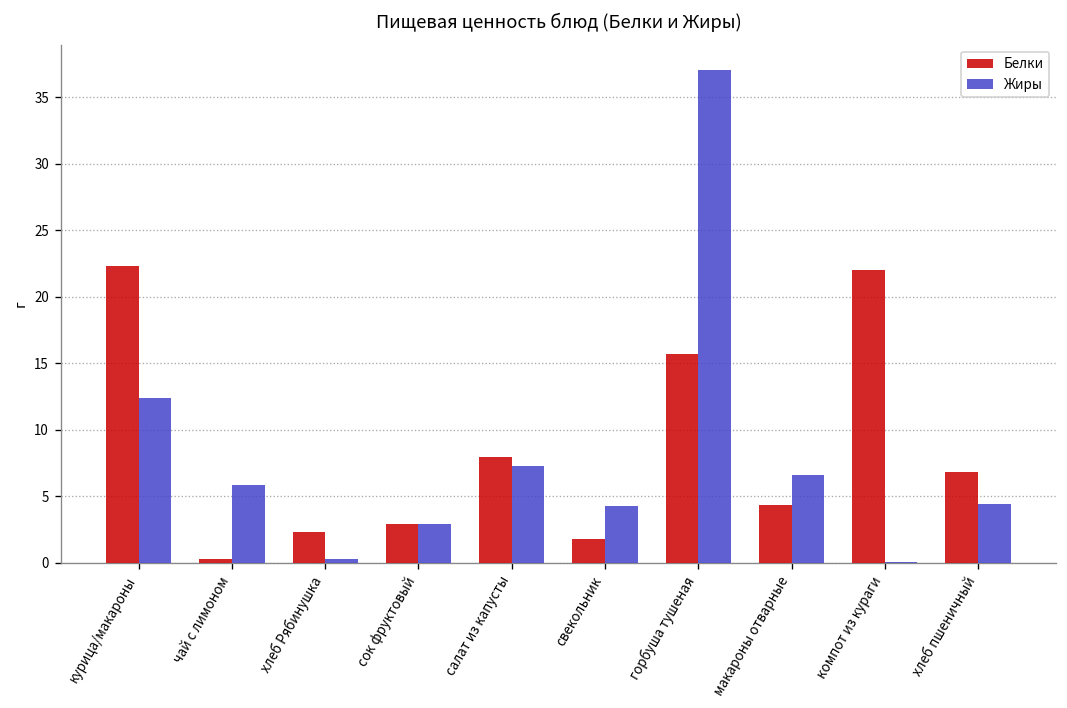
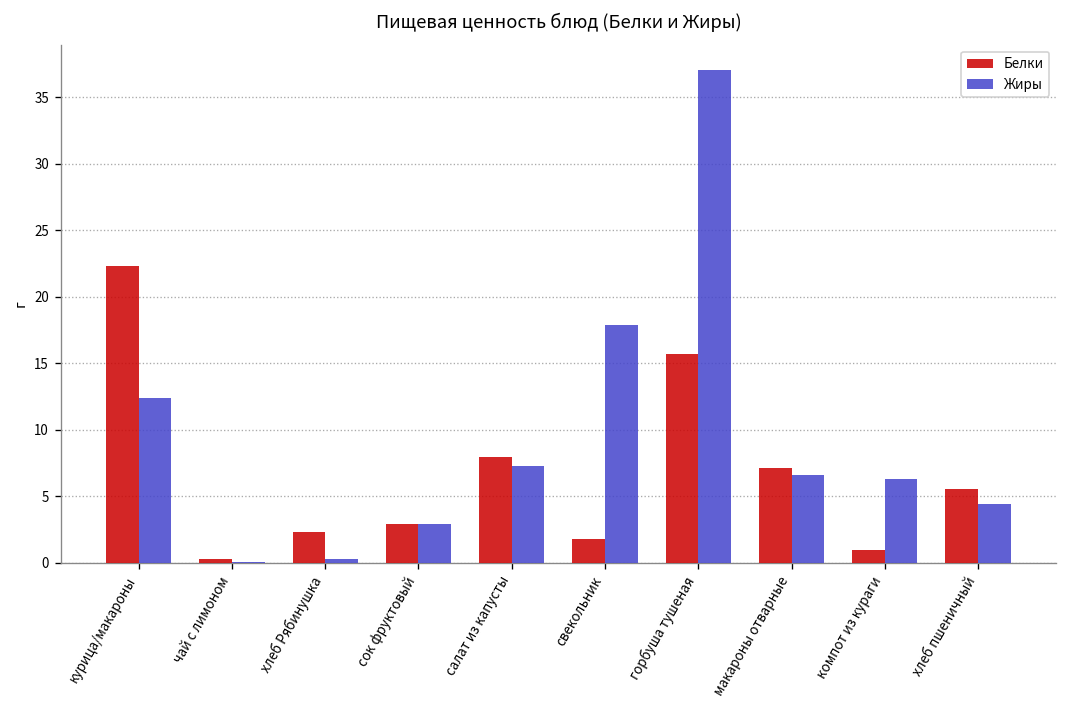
  {
    "Белки": {
      "курица/макароны": 22.3,
      "чай с лимоном": 0.3,
      "хлеб Рябинушка": 2.3,
      "сок фруктовый": 2.9,
      "салат из капусты": 7.9,
      "свекольник": 1.8,
      "горбуша тушеная": 15.7,
-     "макароны отварные": 4.3,
-     "компот из кураги": 22.0,
-     "хлеб пшеничный": 6.8
+     "макароны отварные": 7.1,
+     "компот из кураги": 1.0,
+     "хлеб пшеничный": 5.5
    },
    "Жиры": {
      "курица/макароны": 12.3,
-     "чай с лимоном": 5.8,
+     "чай с лимоном": 0.1,
      "хлеб Рябинушка": 0.2,
      "сок фруктовый": 2.9,
      "салат из капусты": 7.3,
-     "свекольник": 4.3,
+     "свекольник": 17.9,
      "горбуша тушеная": 37.1,
      "макароны отварные": 6.6,
-     "компот из кураги": 0.1,
+     "компот из кураги": 6.3,
      "хлеб пшеничный": 4.4
    }
  }
